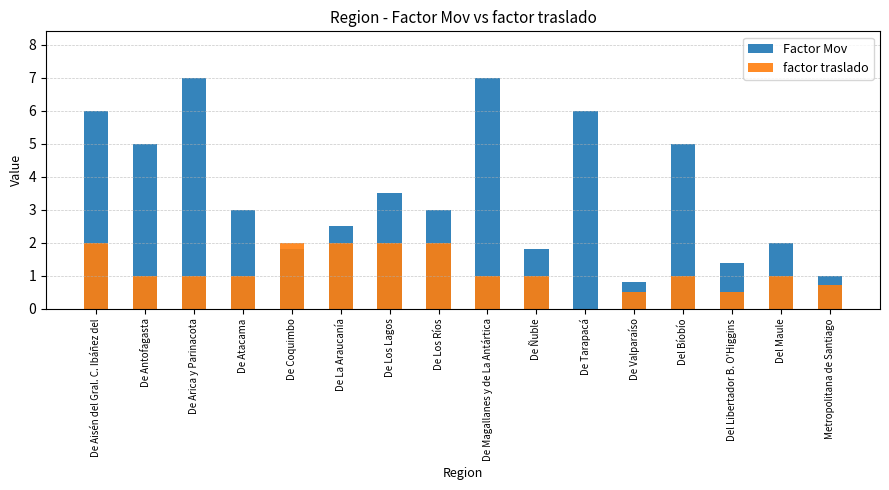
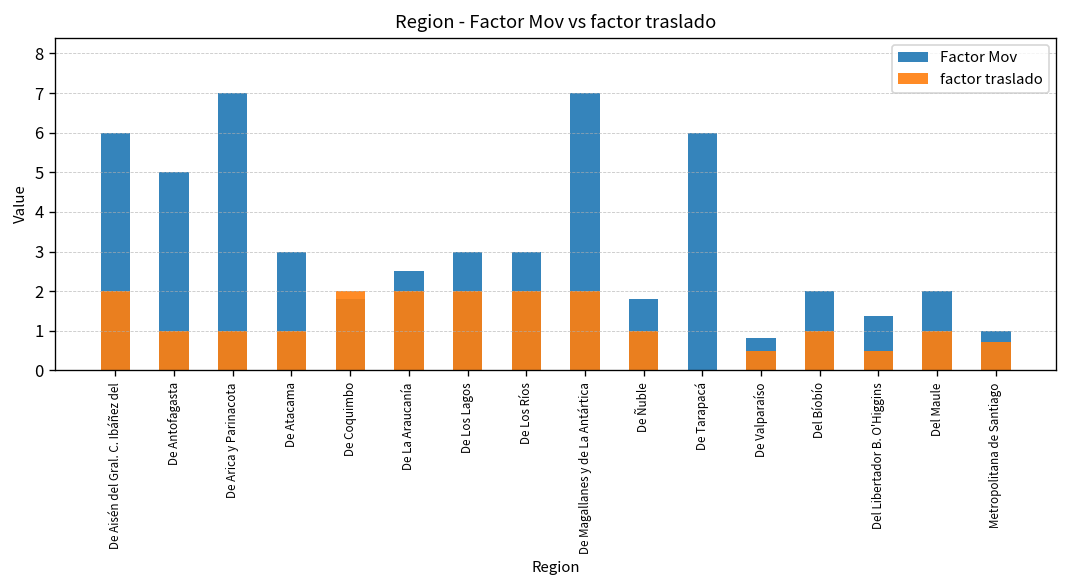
  {
    "Factor Mov": {
      "De Aisén del Gral. C. Ibáñez del": 6.0,
      "De Antofagasta": 5.0,
      "De Arica y Parinacota": 7.0,
      "De Atacama": 3.0,
      "De La Araucanía": 2.5,
-     "De Los Lagos": 3.5,
+     "De Los Lagos": 3.0,
      "De Los Ríos": 3.0,
      "De Magallanes y de La Antártica": 7.0,
      "De Ñuble": 1.8,
      "De Tarapacá": 6.0,
      "De Valparaíso": 0.8,
-     "Del Bíobío": 5,
+     "Del Bíobío": 2,
      "Del Libertador B. O'Higgins": 1.4,
      "Del Maule": 2.0,
      "Metropolitana de Santiago": 1.0
    },
    "factor traslado": {
      "De Coquimbo": 2,
-     "De Magallanes y de La Antártica": 1,
+     "De Magallanes y de La Antártica": 2,
      "De Tarapacá": 0
    }
  }
